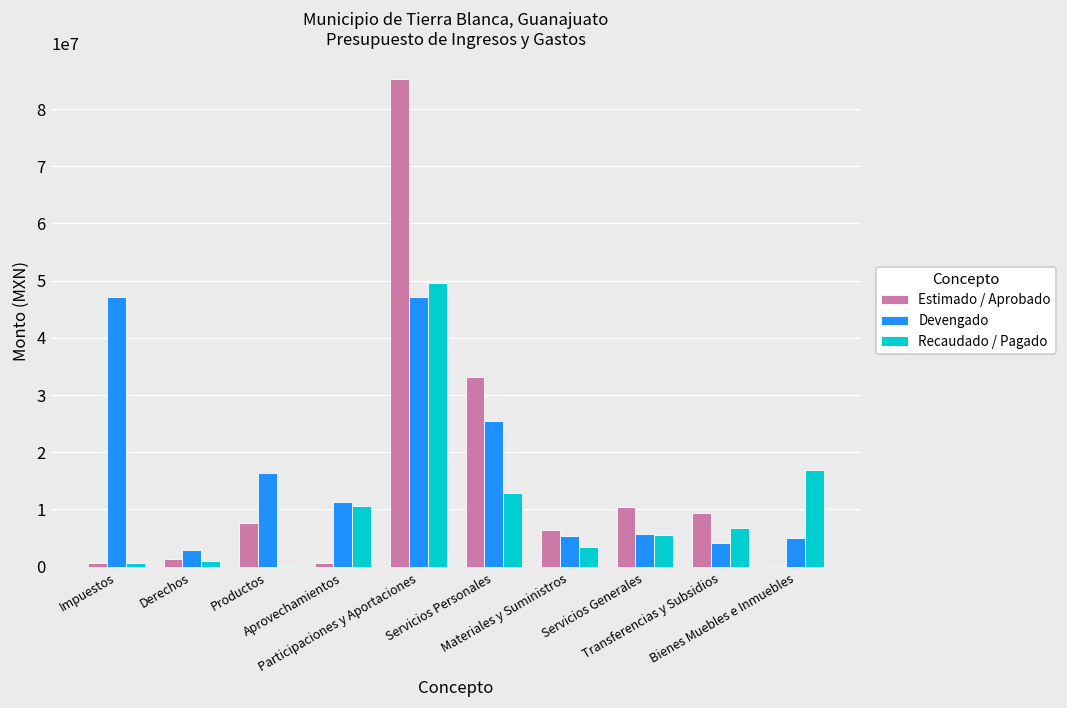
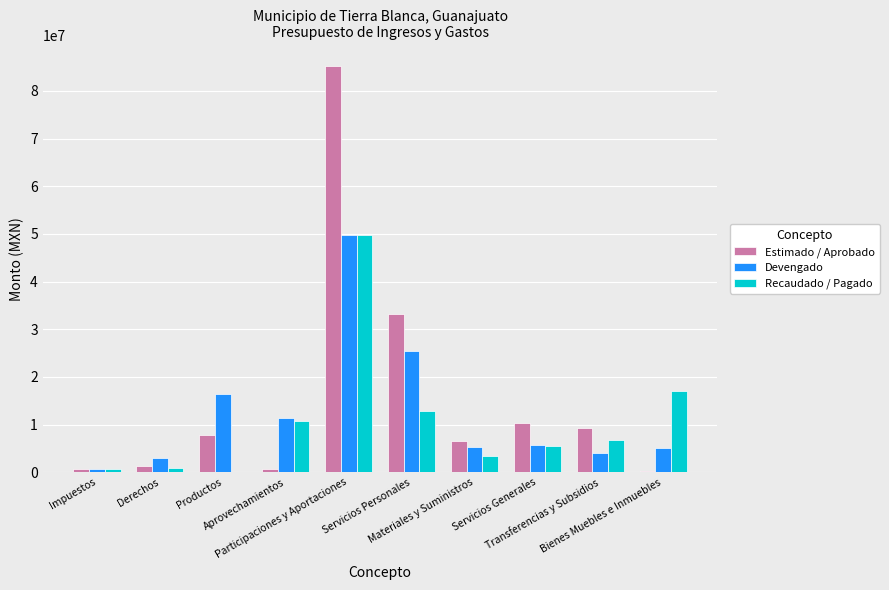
  {
    "Estimado / Aprobado": {
      "Impuestos": 1000000,
      "Derechos": 1000000,
      "Productos": 8000000,
      "Aprovechamientos": 1000000,
      "Participaciones y Aportaciones": 85000000,
      "Servicios Personales": 33000000,
      "Materiales y Suministros": 6000000,
      "Servicios Generales": 10000000,
      "Transferencias y Subsidios": 9000000
    },
    "Devengado": {
-     "Impuestos": 47000000,
+     "Impuestos": 1000000,
      "Derechos": 3000000,
      "Productos": 16000000,
      "Aprovechamientos": 11000000,
-     "Participaciones y Aportaciones": 47000000,
+     "Participaciones y Aportaciones": 50000000,
      "Servicios Personales": 25000000,
      "Materiales y Suministros": 5000000,
      "Servicios Generales": 6000000,
      "Transferencias y Subsidios": 4000000,
      "Bienes Muebles e Inmuebles": 5000000
    },
    "Recaudado / Pagado": {
      "Impuestos": 1000000,
      "Derechos": 1000000,
      "Aprovechamientos": 11000000,
      "Participaciones y Aportaciones": 50000000,
      "Servicios Personales": 13000000,
      "Materiales y Suministros": 3000000,
      "Servicios Generales": 6000000,
      "Transferencias y Subsidios": 7000000,
      "Bienes Muebles e Inmuebles": 17000000
    }
  }
